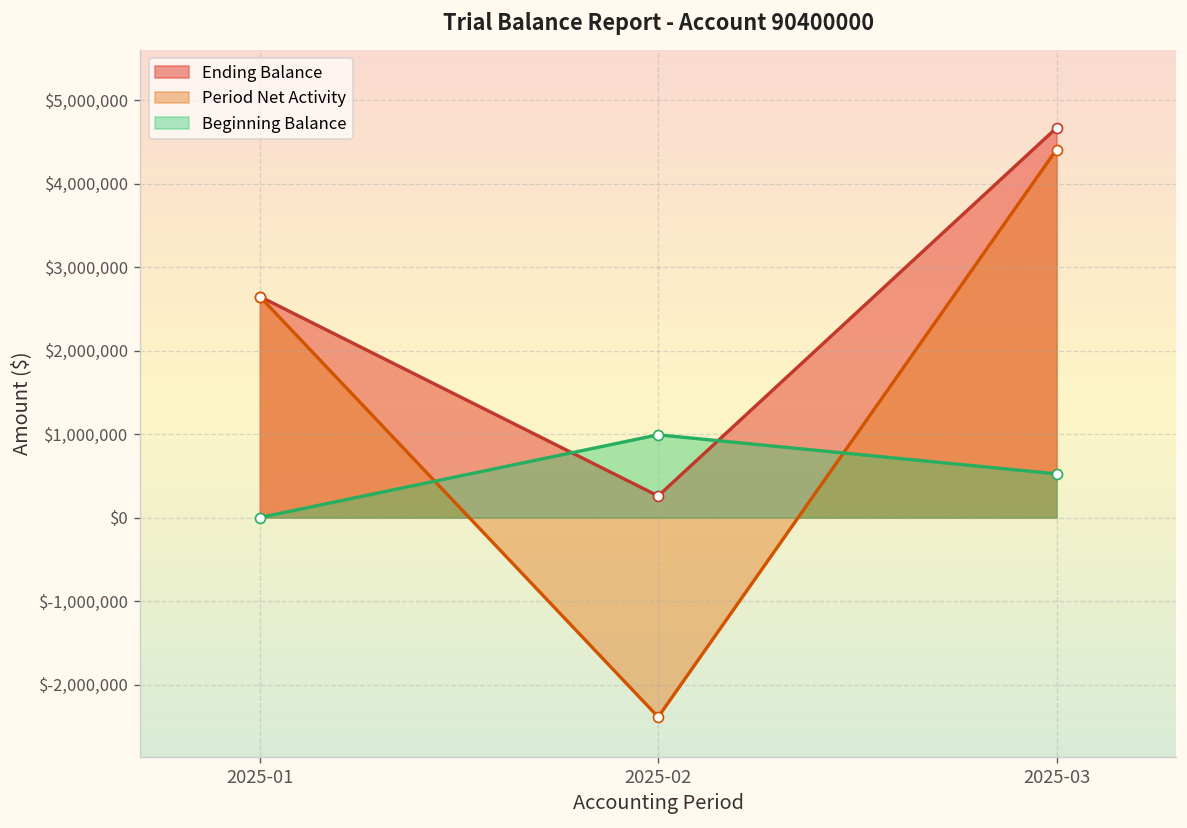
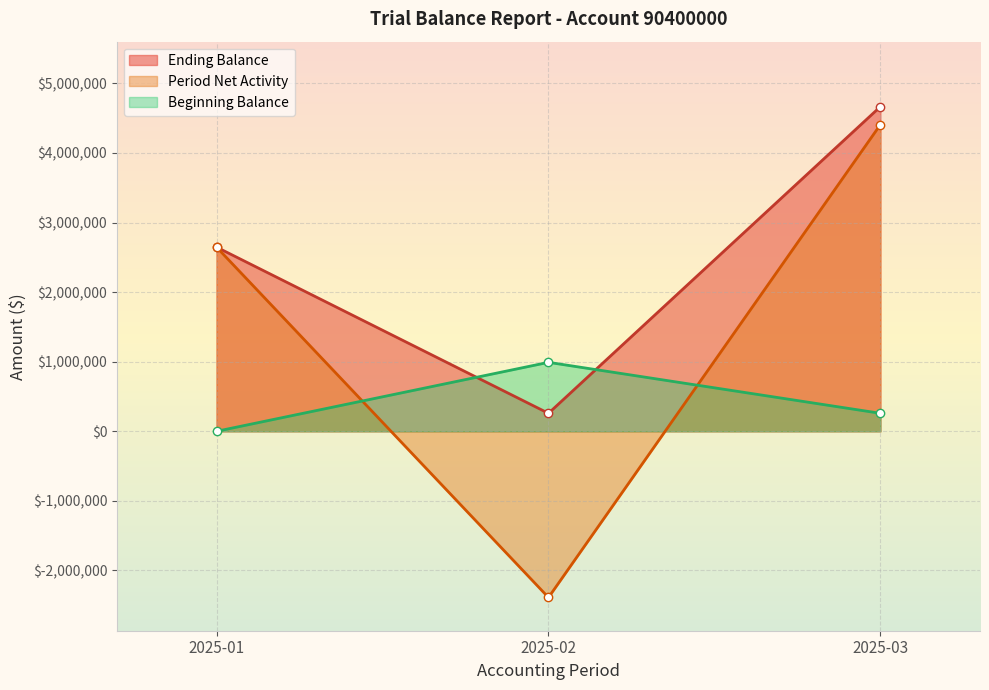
  {
    "Beginning Balance": {
      "2025-01": "$0",
      "2025-02": "$1,000,000",
-     "2025-03": "$500,000"
+     "2025-03": "$300,000"
    }
  }
